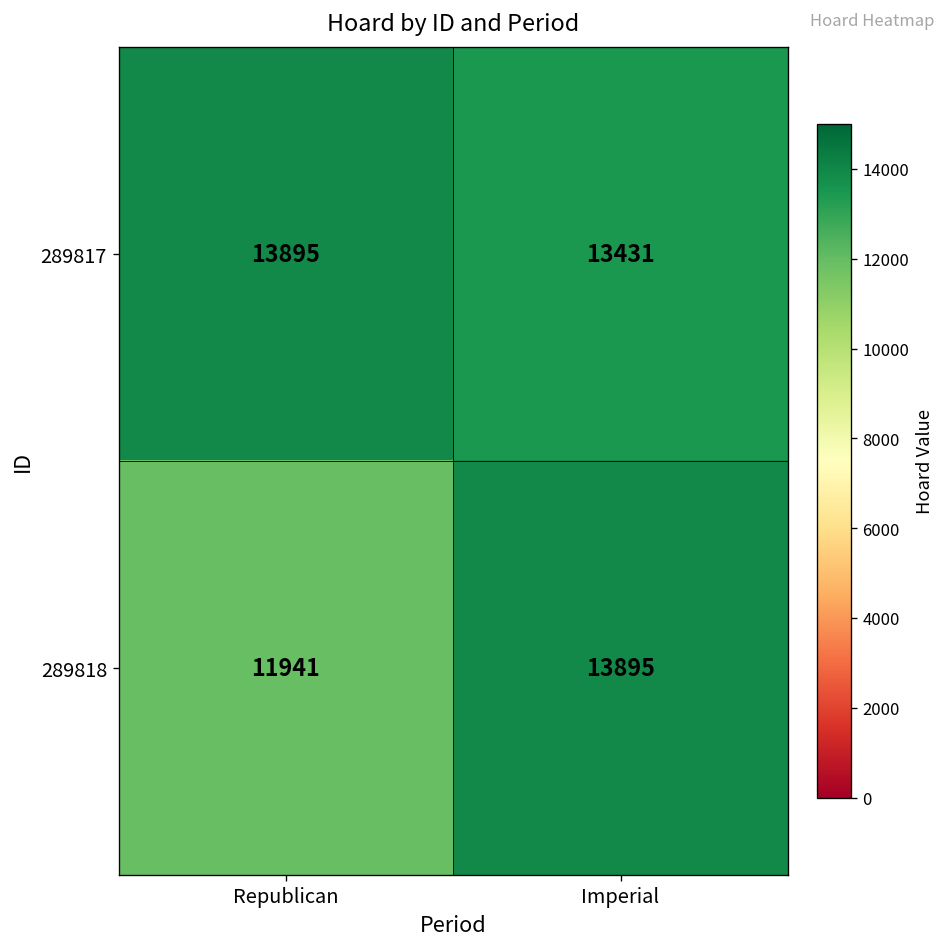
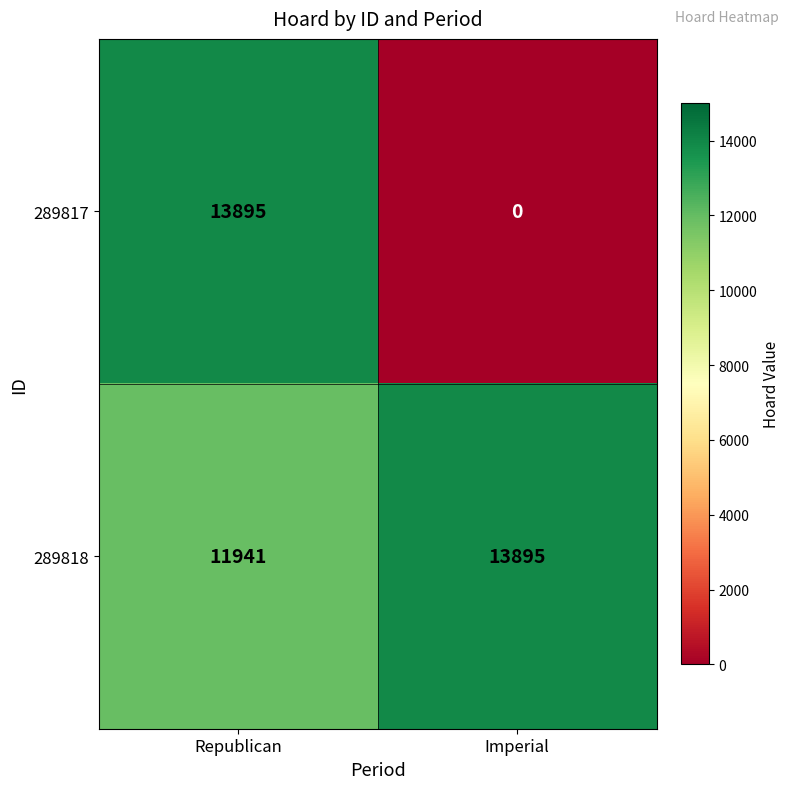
  {
    "289817": {
      "Republican": 13895,
-     "Imperial": 13431
+     "Imperial": 0
    },
    "289818": {
      "Republican": 11941,
      "Imperial": 13895
    }
  }
